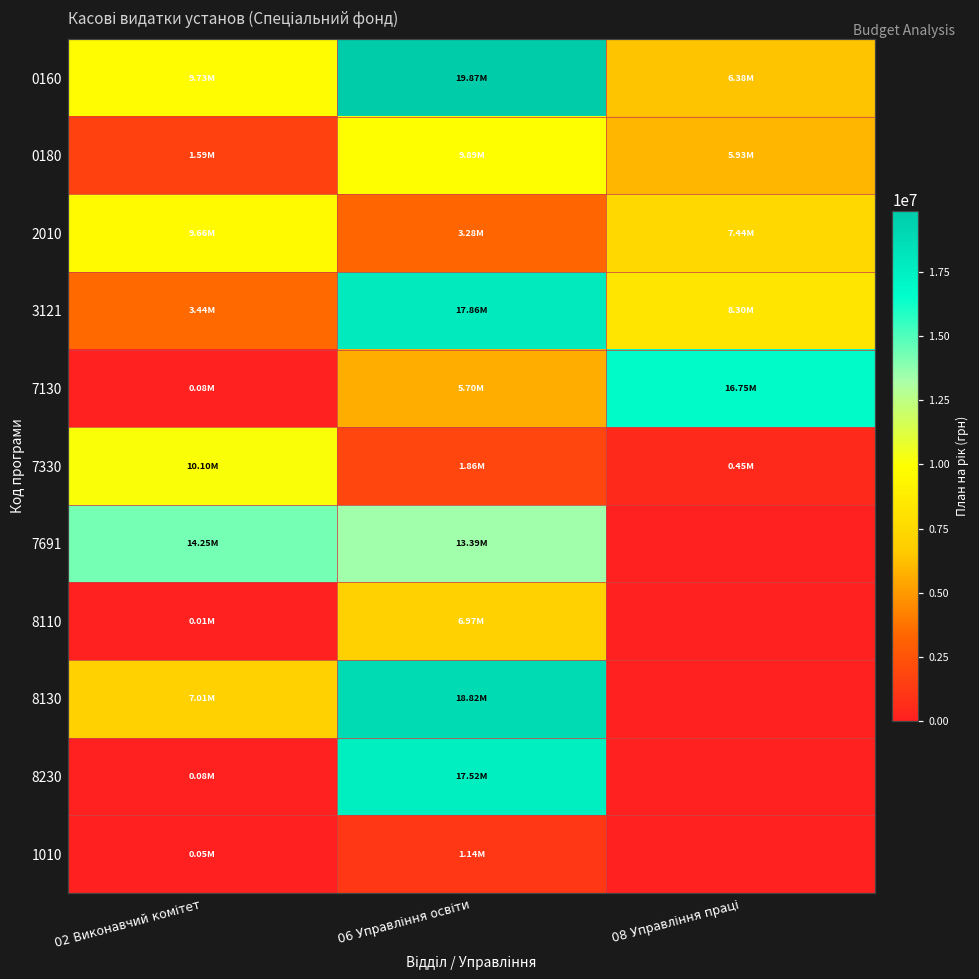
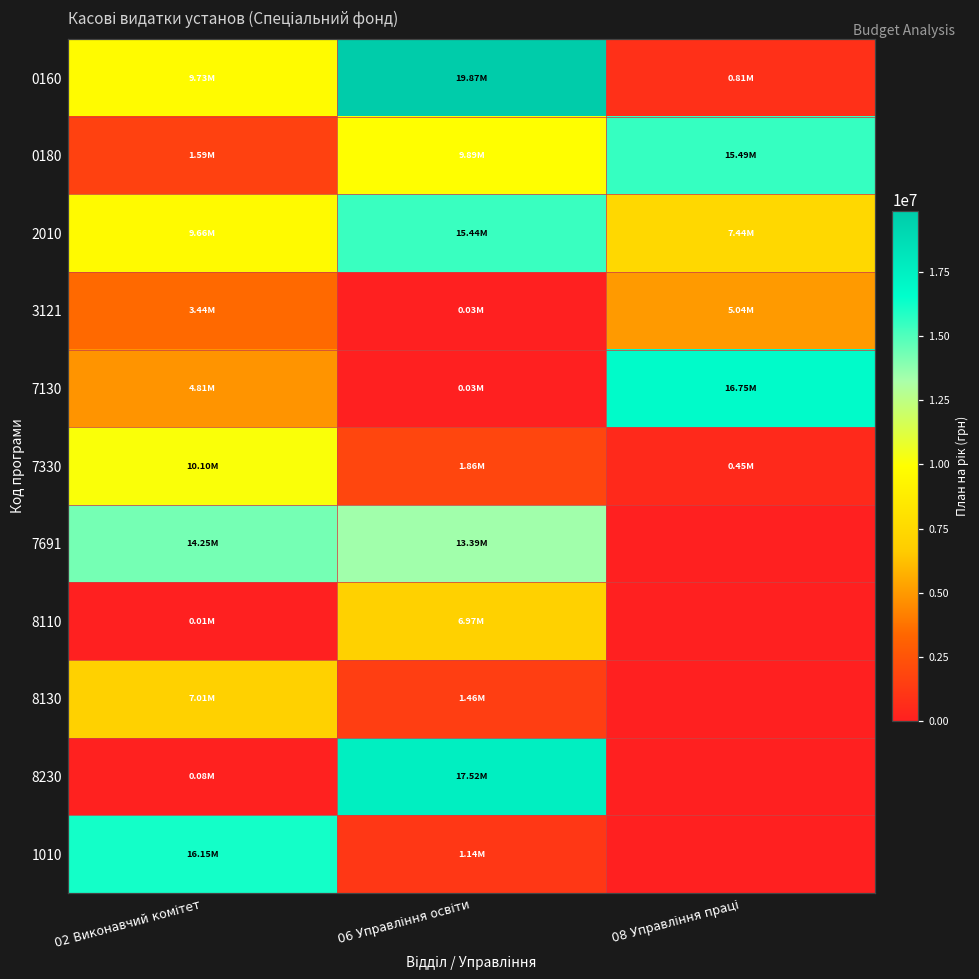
  {
    "0160": {
      "02 Виконавчий комітет": "9.73M",
      "06 Управління освіти": "19.87M",
-     "08 Управління праці": "6.38M"
+     "08 Управління праці": "0.81M"
    },
    "0180": {
      "02 Виконавчий комітет": "1.59M",
      "06 Управління освіти": "9.89M",
-     "08 Управління праці": "5.93M"
+     "08 Управління праці": "15.49M"
    },
    "2010": {
      "02 Виконавчий комітет": "9.66M",
-     "06 Управління освіти": "3.28M",
+     "06 Управління освіти": "15.44M",
      "08 Управління праці": "7.44M"
    },
    "3121": {
      "02 Виконавчий комітет": "3.44M",
-     "06 Управління освіти": "17.86M",
-     "08 Управління праці": "8.30M"
+     "06 Управління освіти": "0.03M",
+     "08 Управління праці": "5.04M"
    },
    "7130": {
-     "02 Виконавчий комітет": "0.08M",
-     "06 Управління освіти": "5.70M",
+     "02 Виконавчий комітет": "4.81M",
+     "06 Управління освіти": "0.03M",
      "08 Управління праці": "16.75M"
    },
    "7330": {
      "02 Виконавчий комітет": "10.10M",
      "06 Управління освіти": "1.86M",
      "08 Управління праці": "0.45M"
    },
    "7691": {
      "02 Виконавчий комітет": "14.25M",
      "06 Управління освіти": "13.39M"
    },
    "8110": {
      "02 Виконавчий комітет": "0.01M",
      "06 Управління освіти": "6.97M"
    },
    "8130": {
      "02 Виконавчий комітет": "7.01M",
-     "06 Управління освіти": "18.82M"
+     "06 Управління освіти": "1.46M"
    },
    "8230": {
      "02 Виконавчий комітет": "0.08M",
      "06 Управління освіти": "17.52M"
    },
    "1010": {
-     "02 Виконавчий комітет": "0.05M",
+     "02 Виконавчий комітет": "16.15M",
      "06 Управління освіти": "1.14M"
    }
  }
